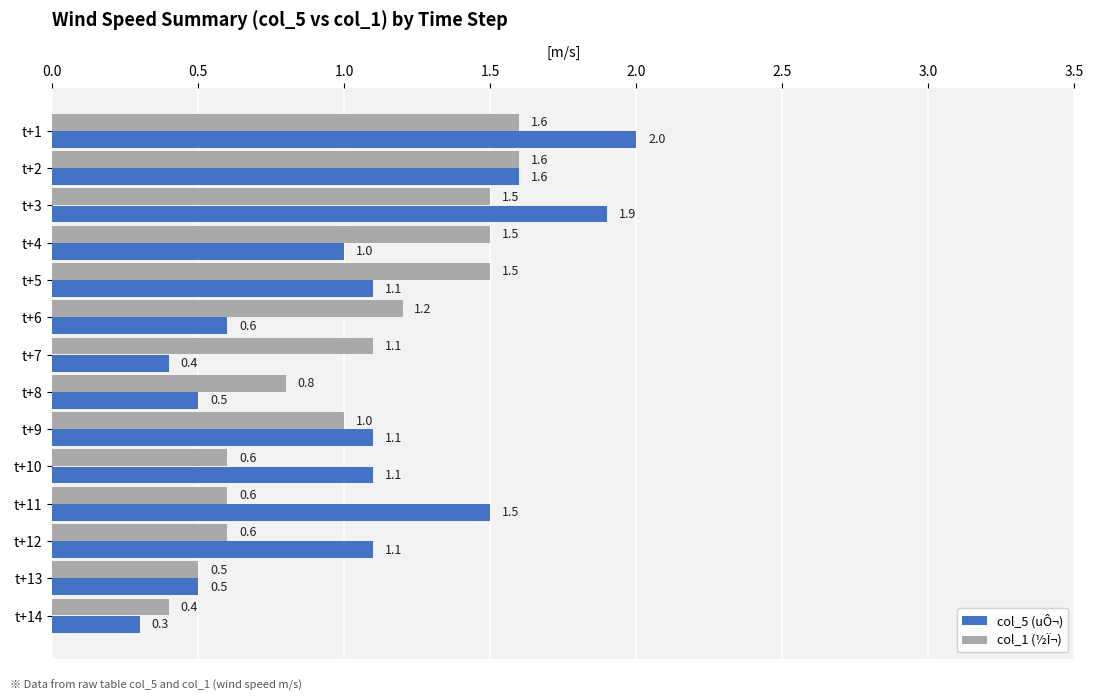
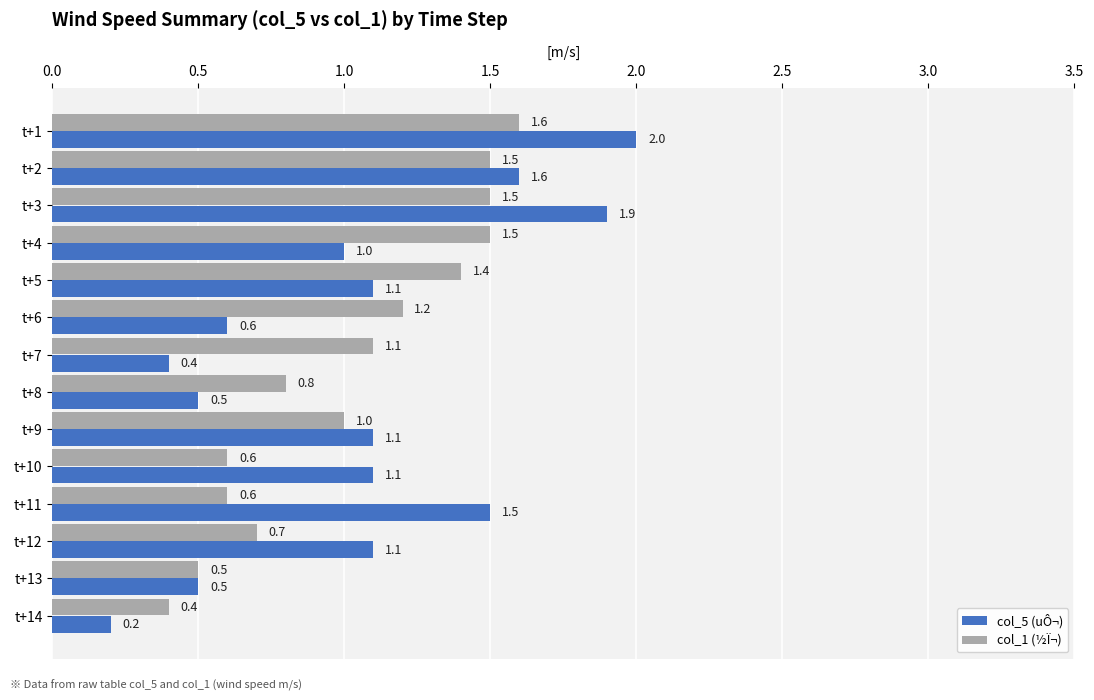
  {
    "col_5 (uÔ¬)": {
      "t+1": 2.0,
      "t+2": 1.6,
      "t+3": 1.9,
      "t+4": 1.0,
      "t+5": 1.1,
      "t+6": 0.6,
      "t+7": 0.4,
      "t+8": 0.5,
      "t+9": 1.1,
      "t+10": 1.1,
      "t+11": 1.5,
      "t+12": 1.1,
      "t+13": 0.5,
-     "t+14": 0.3
+     "t+14": 0.2
    },
    "col_1 (½Ï¬)": {
      "t+1": 1.6,
-     "t+2": 1.6,
+     "t+2": 1.5,
      "t+3": 1.5,
      "t+4": 1.5,
-     "t+5": 1.5,
+     "t+5": 1.4,
      "t+6": 1.2,
      "t+7": 1.1,
      "t+8": 0.8,
      "t+9": 1.0,
      "t+10": 0.6,
      "t+11": 0.6,
-     "t+12": 0.6,
+     "t+12": 0.7,
      "t+13": 0.5,
      "t+14": 0.4
    }
  }
